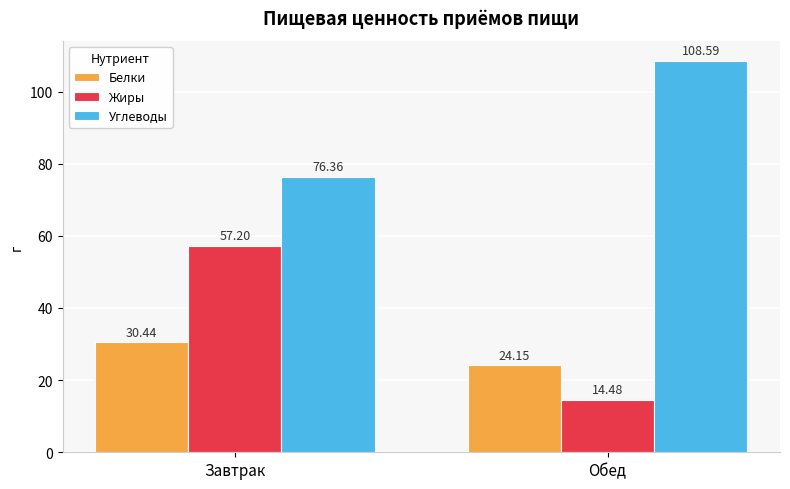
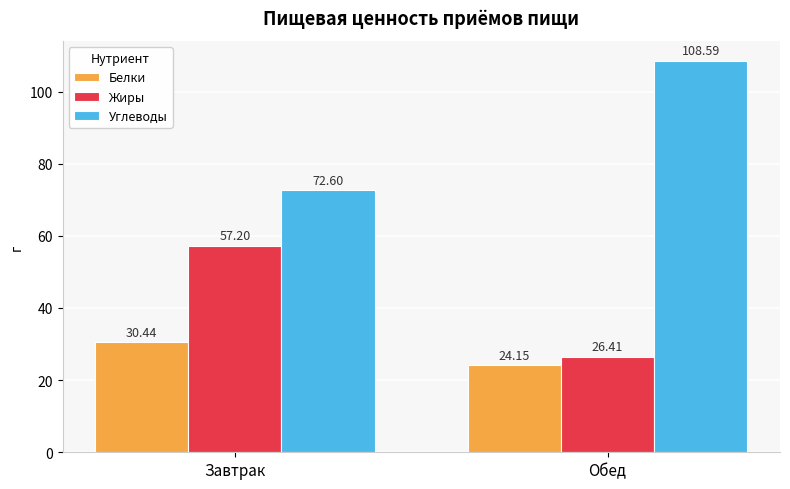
  {
    "Белки": {
      "Завтрак": 30.44,
      "Обед": 24.15
    },
    "Жиры": {
      "Завтрак": 57.20,
-     "Обед": 14.48
+     "Обед": 26.41
    },
    "Углеводы": {
-     "Завтрак": 76.36,
+     "Завтрак": 72.60,
      "Обед": 108.59
    }
  }
